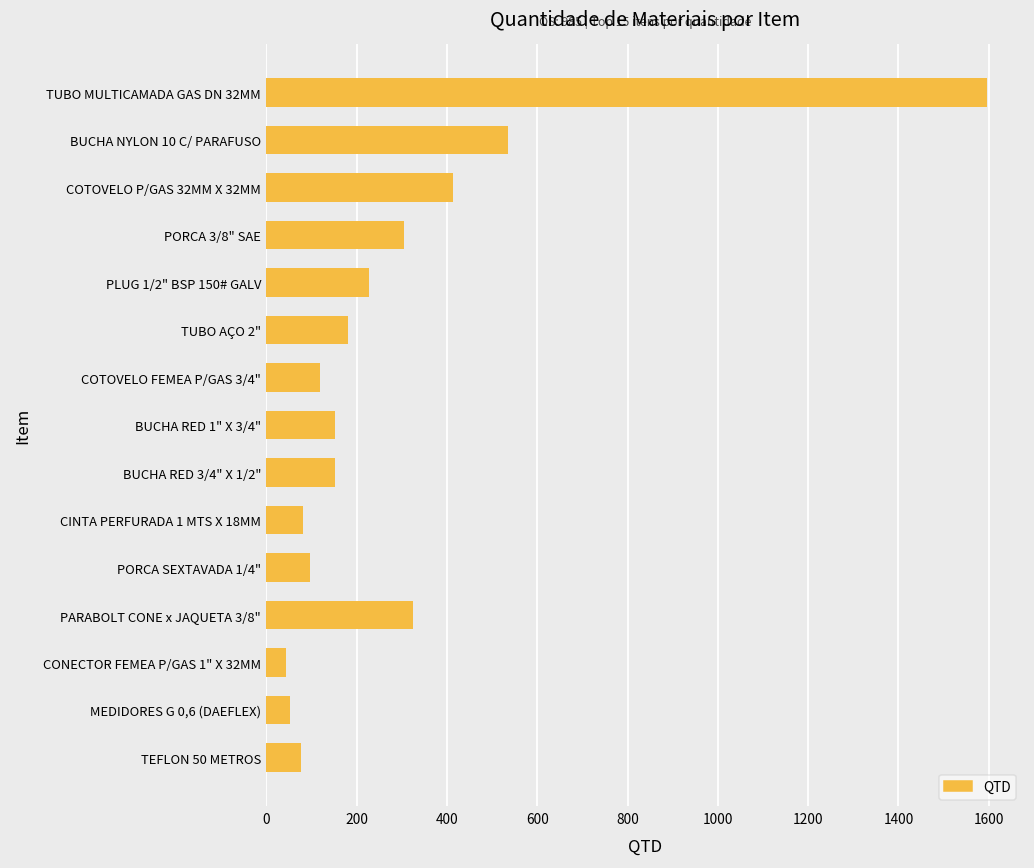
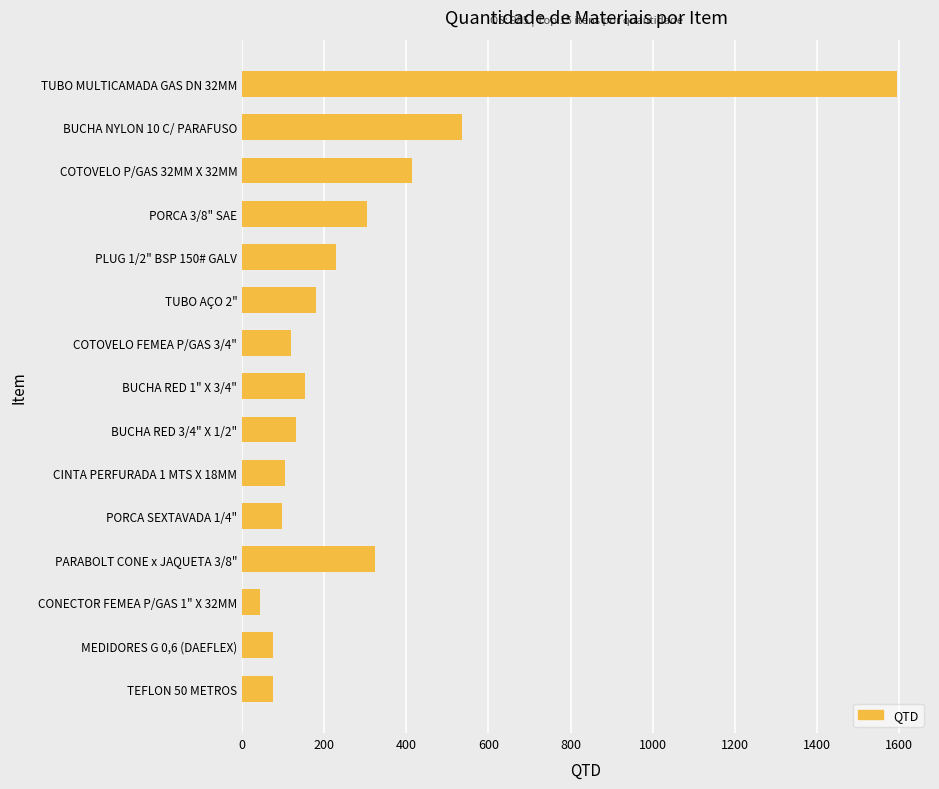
  {
    "TUBO MULTICAMADA GAS DN 32MM": 1600,
    "BUCHA NYLON 10 C/ PARAFUSO": 540,
    "COTOVELO P/GAS 32MM X 32MM": 410,
    "PORCA 3/8\" SAE": 300,
    "PLUG 1/2\" BSP 150# GALV": 230,
    "TUBO AÇO 2\"": 180,
    "COTOVELO FEMEA P/GAS 3/4\"": 120,
    "BUCHA RED 1\" X 3/4\"": 150,
-   "BUCHA RED 3/4\" X 1/2\"": 150,
-   "CINTA PERFURADA 1 MTS X 18MM": 80,
+   "BUCHA RED 3/4\" X 1/2\"": 130,
+   "CINTA PERFURADA 1 MTS X 18MM": 110,
    "PORCA SEXTAVADA 1/4\"": 100,
    "PARABOLT CONE x JAQUETA 3/8\"": 320,
    "CONECTOR FEMEA P/GAS 1\" X 32MM": 40,
-   "MEDIDORES G 0,6 (DAEFLEX)": 50,
+   "MEDIDORES G 0,6 (DAEFLEX)": 80,
    "TEFLON 50 METROS": 80
  }
